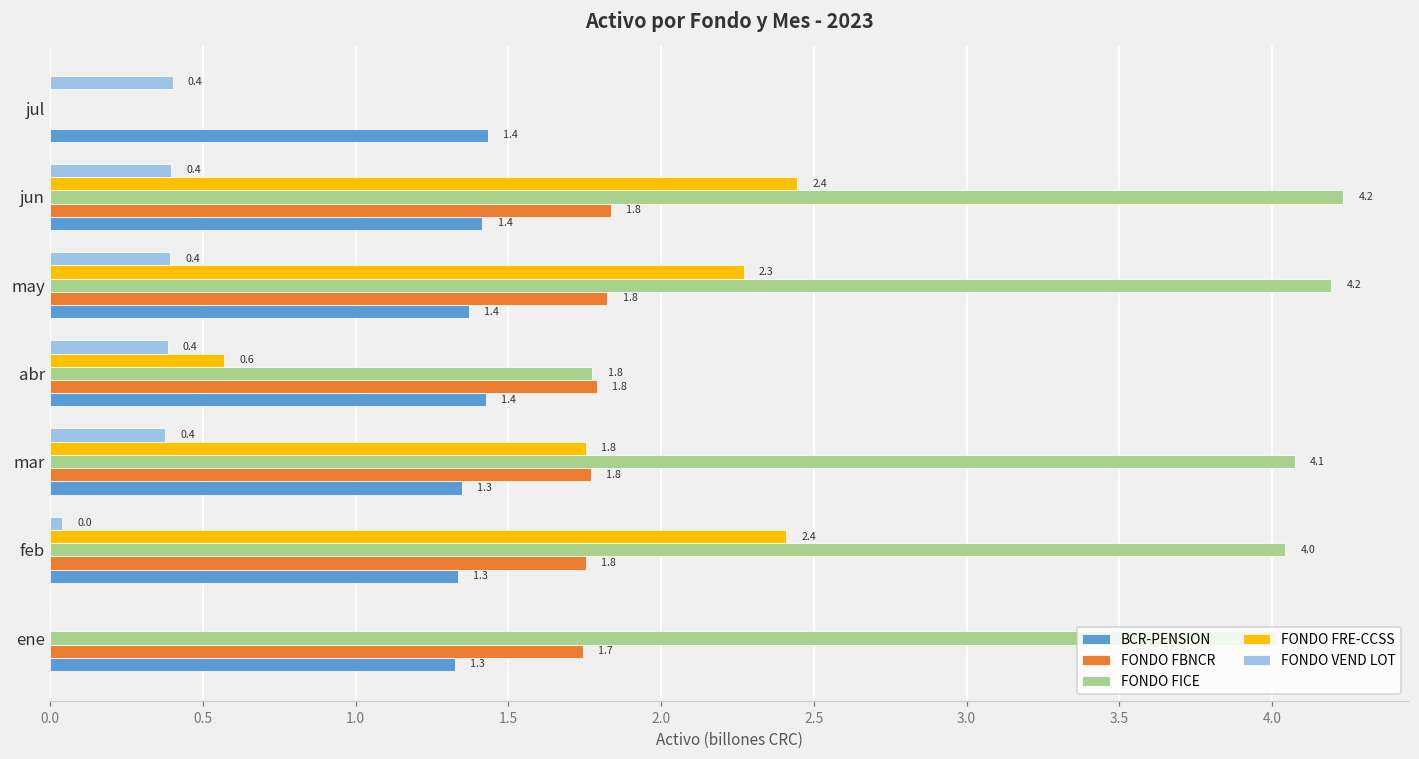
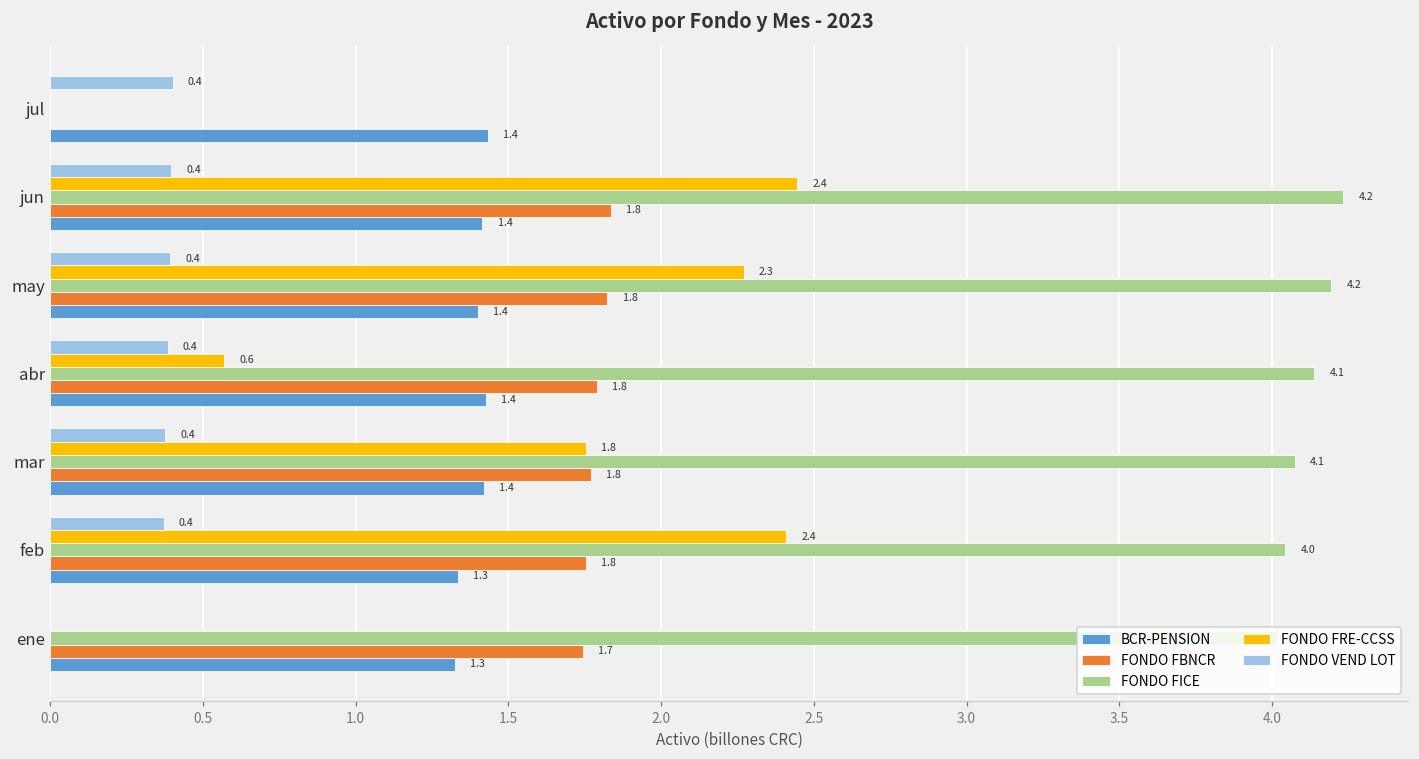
  {
    "BCR-PENSION": {
      "jul": 1.4,
      "jun": 1.4,
-     "may": 1.37,
+     "may": 1.40,
      "abr": 1.4,
-     "mar": 1.3,
+     "mar": 1.4,
      "feb": 1.3,
      "ene": 1.3
    },
    "FONDO FBNCR": {
      "jun": 1.8,
      "may": 1.8,
      "abr": 1.8,
      "mar": 1.8,
      "feb": 1.8,
      "ene": 1.7
    },
    "FONDO FICE": {
      "jun": 4.2,
      "may": 4.2,
-     "abr": 1.8,
+     "abr": 4.1,
      "mar": 4.1,
      "feb": 4.0
    },
    "FONDO FRE-CCSS": {
      "jun": 2.4,
      "may": 2.3,
      "abr": 0.6,
      "mar": 1.8,
      "feb": 2.4
    },
    "FONDO VEND LOT": {
      "jul": 0.4,
      "jun": 0.4,
      "may": 0.4,
      "abr": 0.4,
      "mar": 0.4,
-     "feb": 0.0
+     "feb": 0.4
    }
  }
